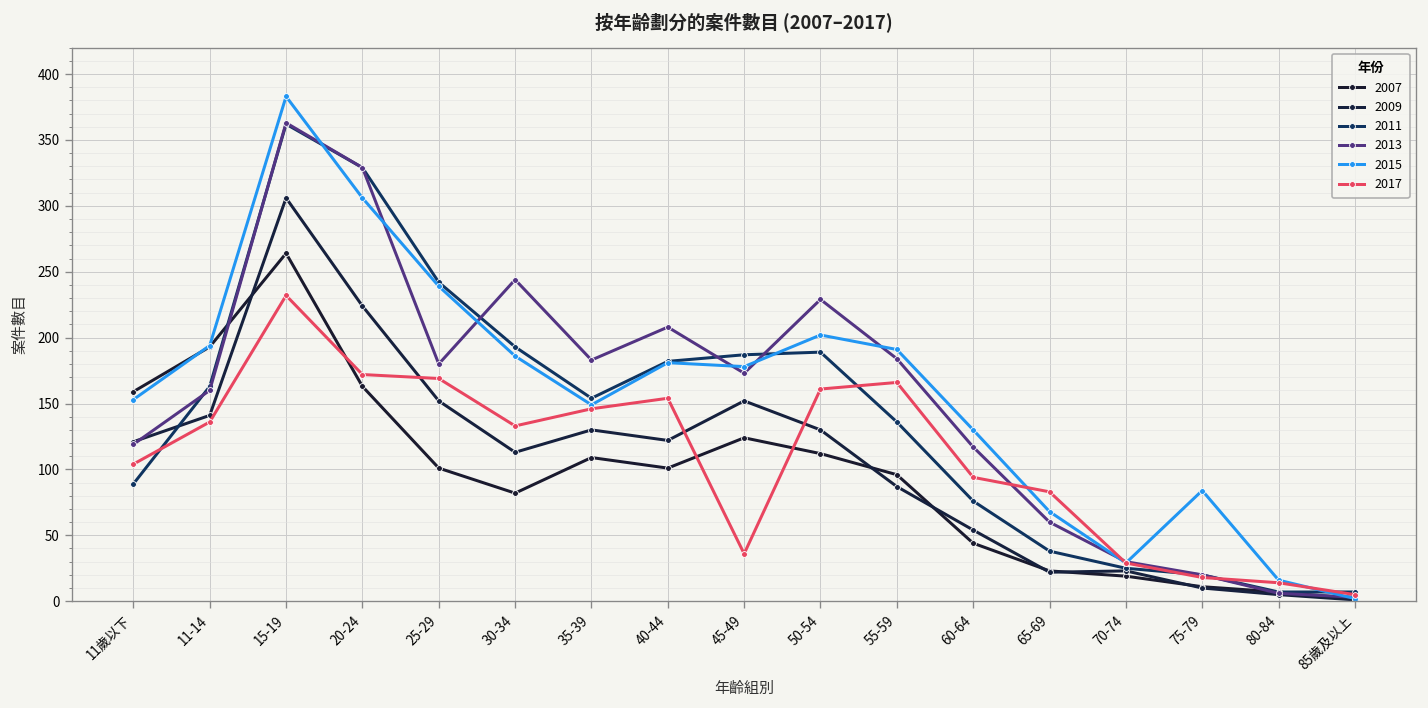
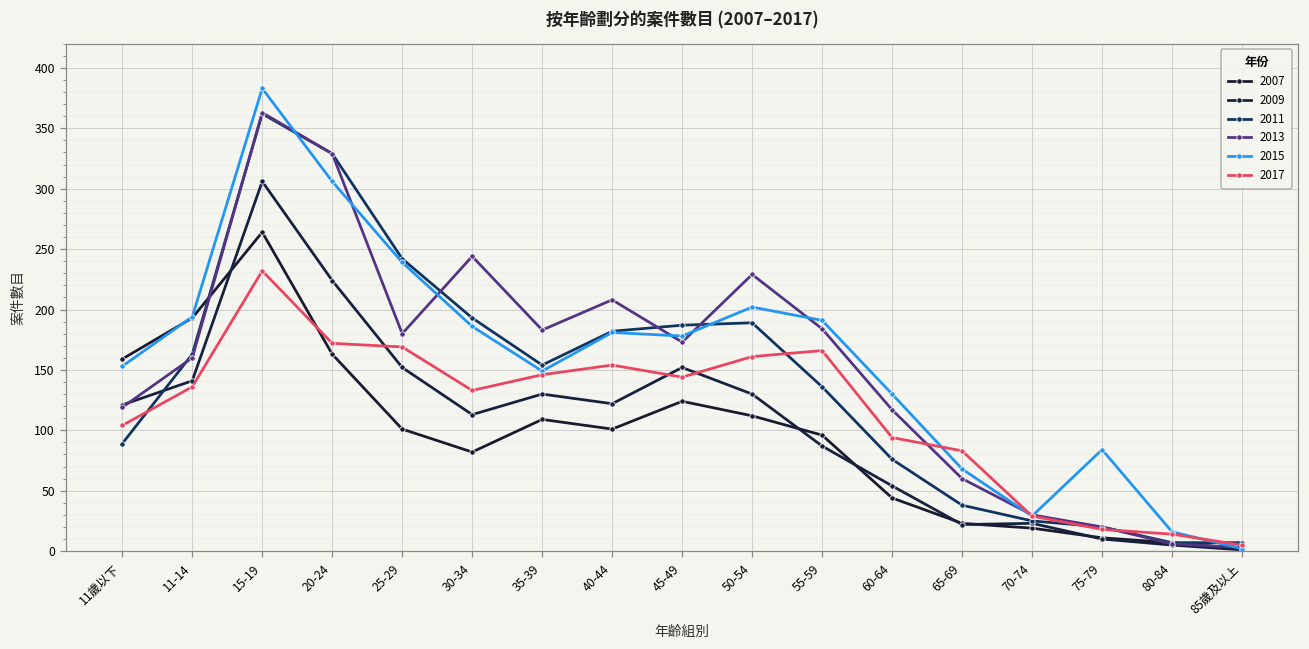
  {
    "2013": {
      "11-14": 160,
      "25-29": 180,
      "30-34": 244,
      "35-39": 183,
      "40-44": 208,
      "45-49": 173,
      "50-54": 229,
      "55-59": 184,
      "60-64": 117,
      "65-69": 60
    },
    "2015": {
      "11歲以下": 153,
      "15-19": 383,
      "20-24": 306,
      "25-29": 239,
      "30-34": 186,
      "35-39": 149,
      "45-49": 178,
      "50-54": 202,
      "55-59": 191,
      "60-64": 130,
      "65-69": 68,
      "75-79": 84
    },
    "2017": {
      "11歲以下": 104,
      "11-14": 136,
      "15-19": 232,
      "20-24": 172,
      "25-29": 169,
      "30-34": 133,
      "35-39": 146,
      "40-44": 154,
-     "45-49": 36,
+     "45-49": 144,
      "50-54": 161,
      "55-59": 166,
      "60-64": 94,
      "65-69": 83
    }
  }
